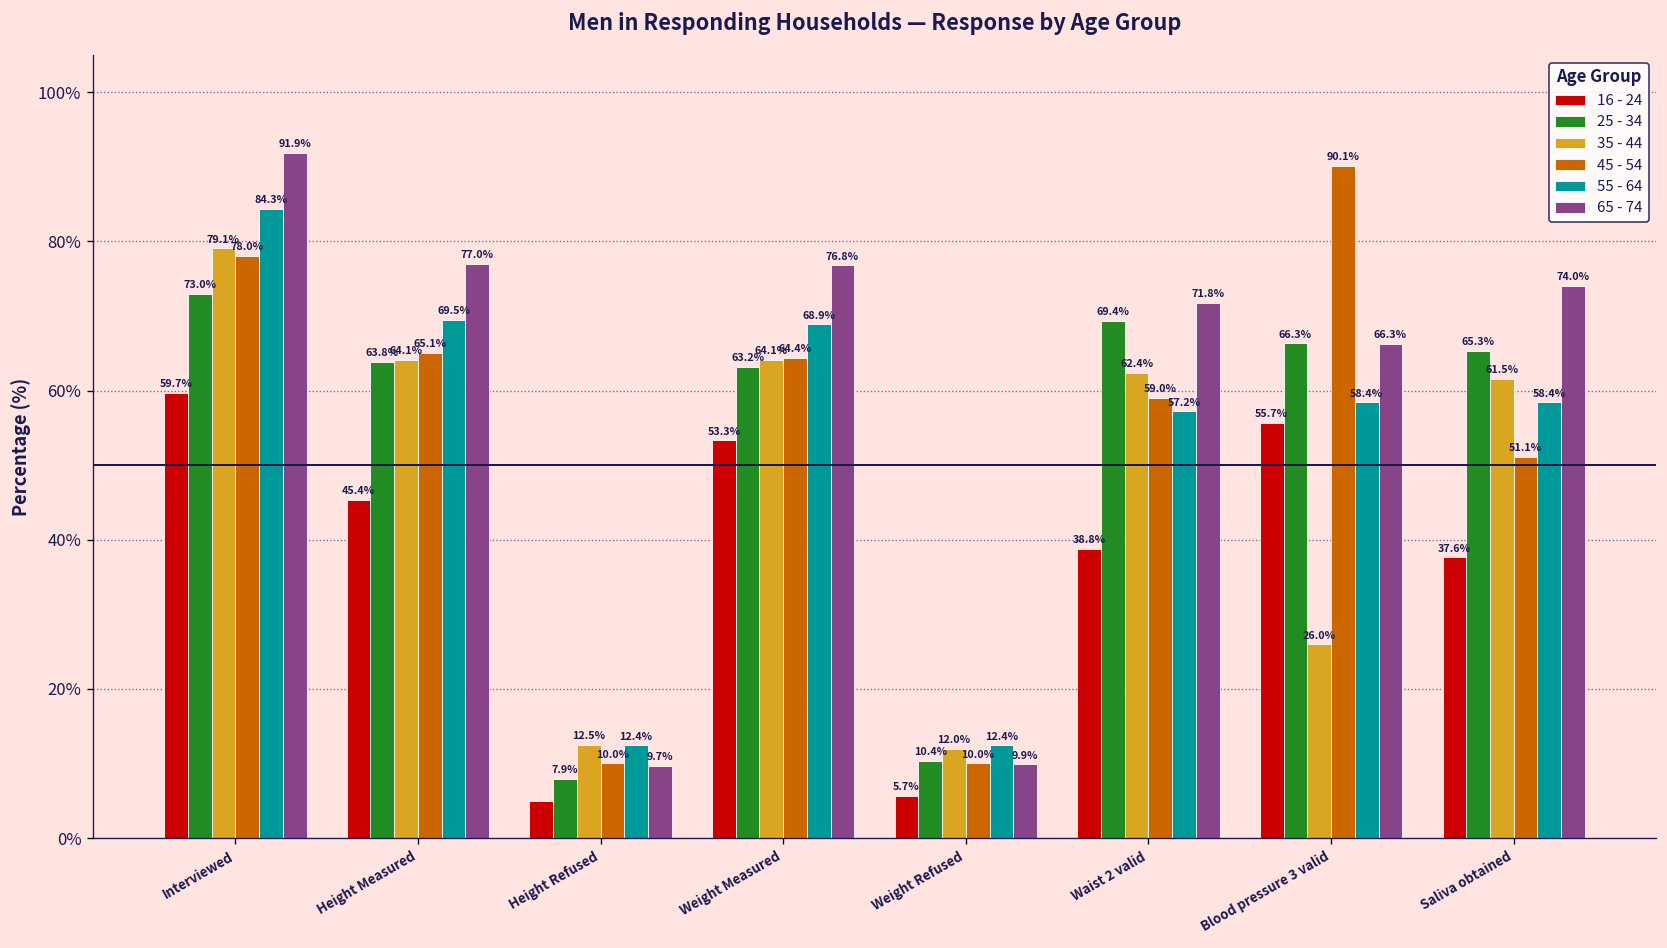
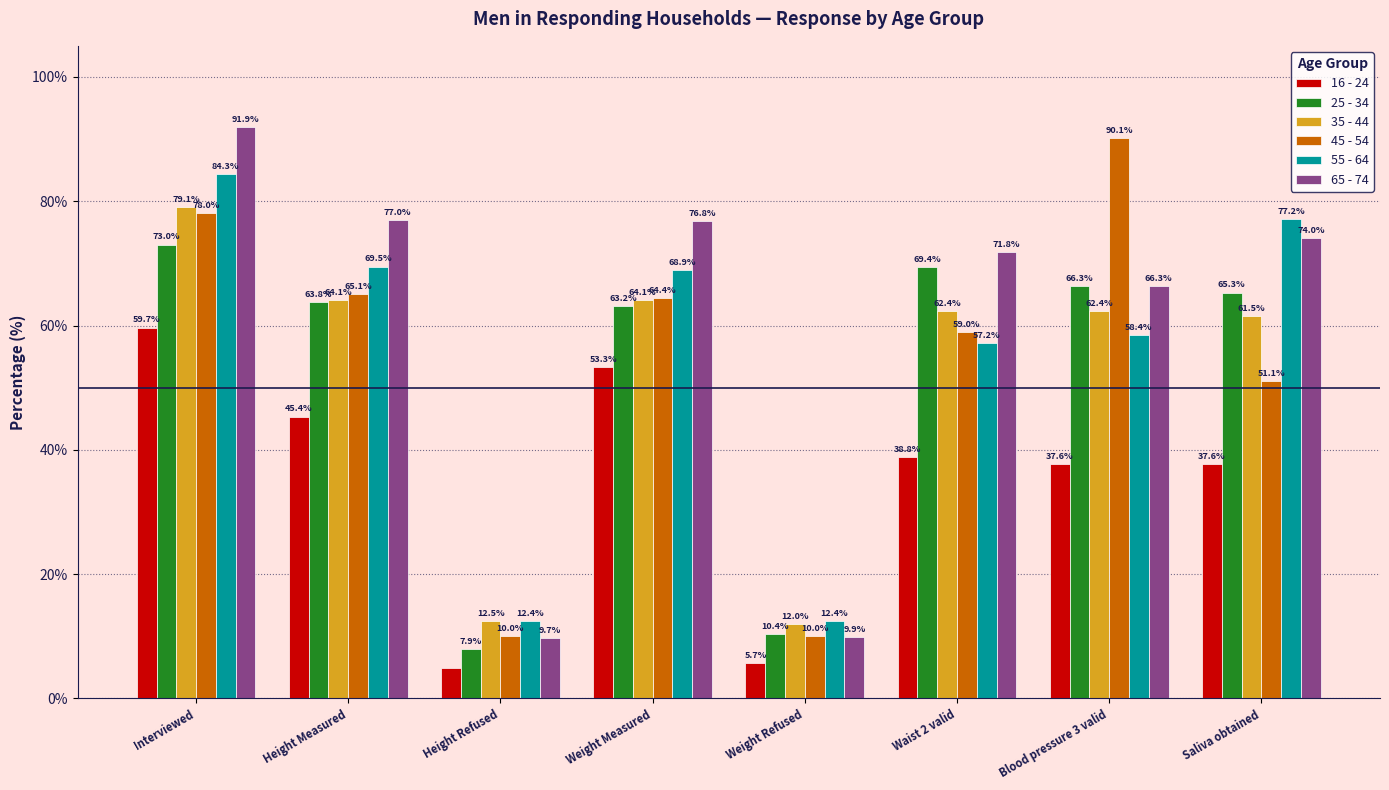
  {
    "16 - 24": {
      "Interviewed": "59.7%",
      "Height Measured": "45.4%",
      "Weight Measured": "53.3%",
      "Weight Refused": "5.7%",
      "Waist 2 valid": "38.8%",
-     "Blood pressure 3 valid": "55.7%",
+     "Blood pressure 3 valid": "37.6%",
      "Saliva obtained": "37.6%"
    },
    "25 - 34": {
      "Interviewed": "73.0%",
      "Height Refused": "7.9%",
      "Weight Measured": "63.2%",
      "Weight Refused": "10.4%",
      "Waist 2 valid": "69.4%",
      "Blood pressure 3 valid": "66.3%",
      "Saliva obtained": "65.3%"
    },
    "35 - 44": {
      "Interviewed": "79.1%",
      "Height Refused": "12.5%",
      "Weight Refused": "12.0%",
      "Waist 2 valid": "62.4%",
-     "Blood pressure 3 valid": "26.0%",
+     "Blood pressure 3 valid": "62.4%",
      "Saliva obtained": "61.5%"
    },
    "45 - 54": {
      "Interviewed": "78.0%",
      "Height Measured": "65.1%",
      "Height Refused": "10.0%",
      "Weight Refused": "10.0%",
      "Waist 2 valid": "59.0%",
      "Blood pressure 3 valid": "90.1%",
      "Saliva obtained": "51.1%"
    },
    "55 - 64": {
      "Interviewed": "84.3%",
      "Height Measured": "69.5%",
      "Height Refused": "12.4%",
      "Weight Measured": "68.9%",
      "Weight Refused": "12.4%",
      "Waist 2 valid": "57.2%",
      "Blood pressure 3 valid": "58.4%",
-     "Saliva obtained": "58.4%"
+     "Saliva obtained": "77.2%"
    },
    "65 - 74": {
      "Interviewed": "91.9%",
      "Height Measured": "77.0%",
      "Height Refused": "9.7%",
      "Weight Measured": "76.8%",
      "Weight Refused": "9.9%",
      "Waist 2 valid": "71.8%",
      "Blood pressure 3 valid": "66.3%",
      "Saliva obtained": "74.0%"
    }
  }
